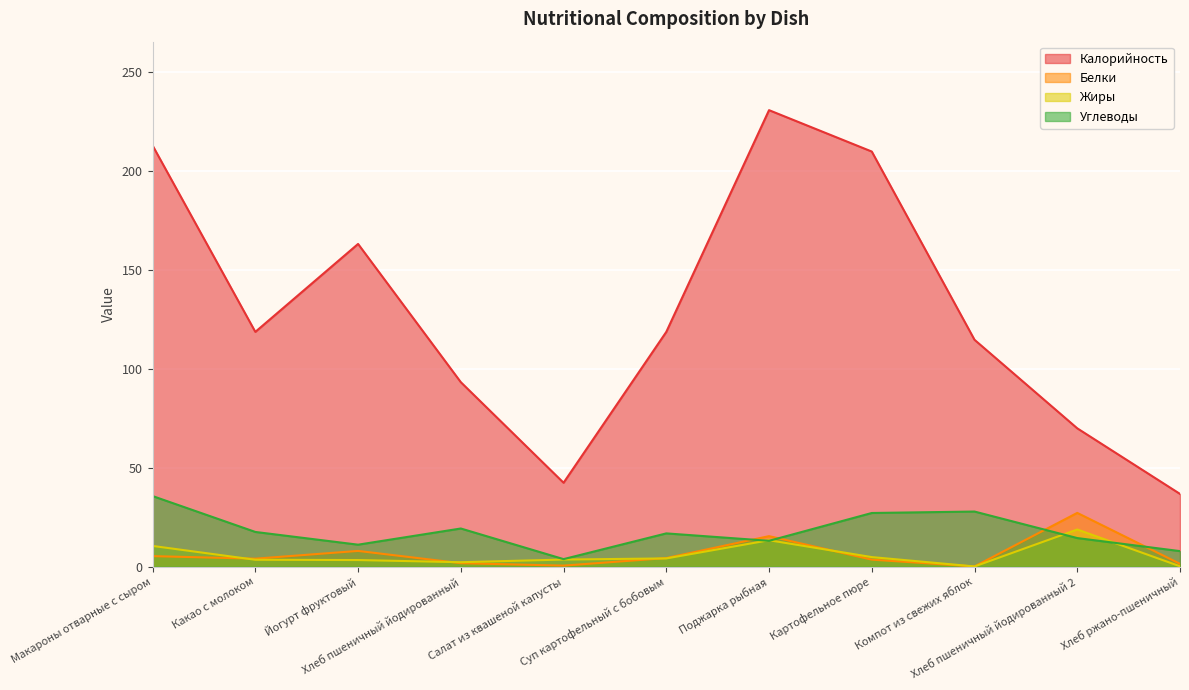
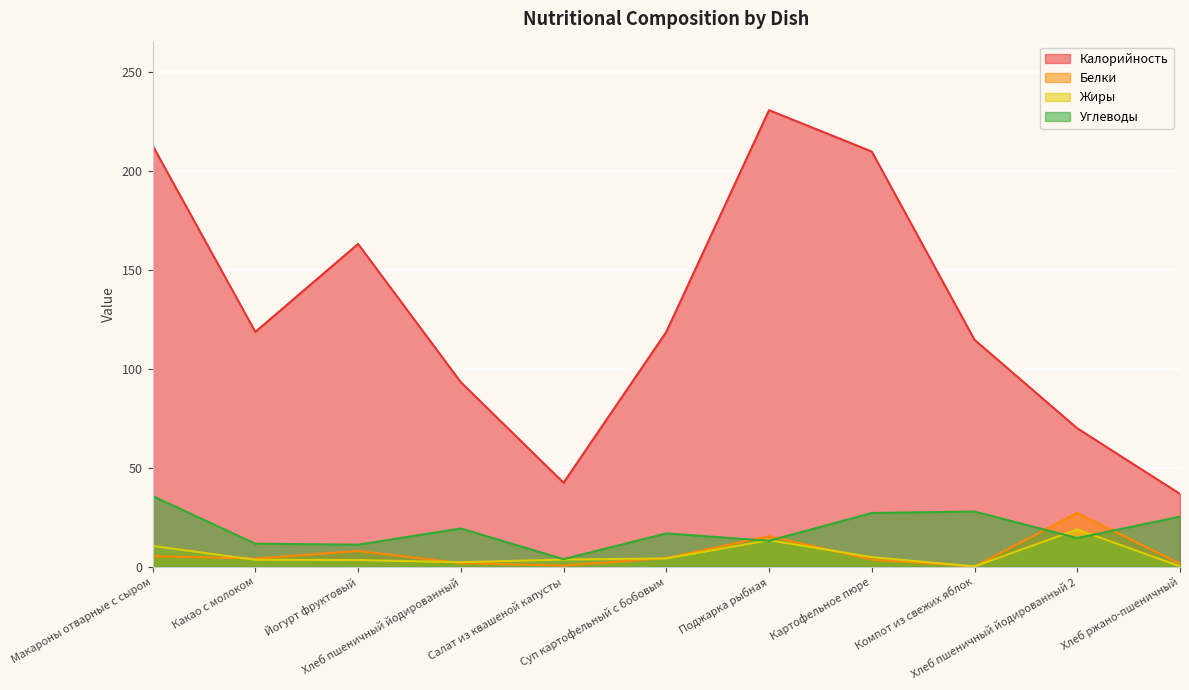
  {
    "Калорийность": {
      "Макароны отварные с сыром": 213,
      "Какао с молоком": 119,
      "Йогурт фруктовый": 163,
      "Хлеб пшеничный йодированный": 93,
      "Салат из квашеной капусты": 42,
      "Суп картофельный с бобовым": 119,
      "Поджарка рыбная": 231,
      "Картофельное пюре": 210,
      "Компот из свежих яблок": 115,
      "Хлеб пшеничный йодированный 2": 70,
      "Хлеб ржано-пшеничный": 37
    },
    "Белки": {
      "Макароны отварные с сыром": 5,
      "Йогурт фруктовый": 8,
      "Салат из квашеной капусты": 1,
      "Поджарка рыбная": 15,
      "Хлеб пшеничный йодированный 2": 27
    },
    "Жиры": {
      "Макароны отварные с сыром": 11,
      "Йогурт фруктовый": 3,
      "Хлеб пшеничный йодированный 2": 19
    },
    "Углеводы": {
      "Макароны отварные с сыром": 36,
-     "Какао с молоком": 18,
+     "Какао с молоком": 12,
      "Йогурт фруктовый": 11,
      "Хлеб пшеничный йодированный": 19,
      "Суп картофельный с бобовым": 17,
      "Картофельное пюре": 27,
      "Компот из свежих яблок": 28,
      "Хлеб пшеничный йодированный 2": 14,
-     "Хлеб ржано-пшеничный": 8
+     "Хлеб ржано-пшеничный": 25
    }
  }
